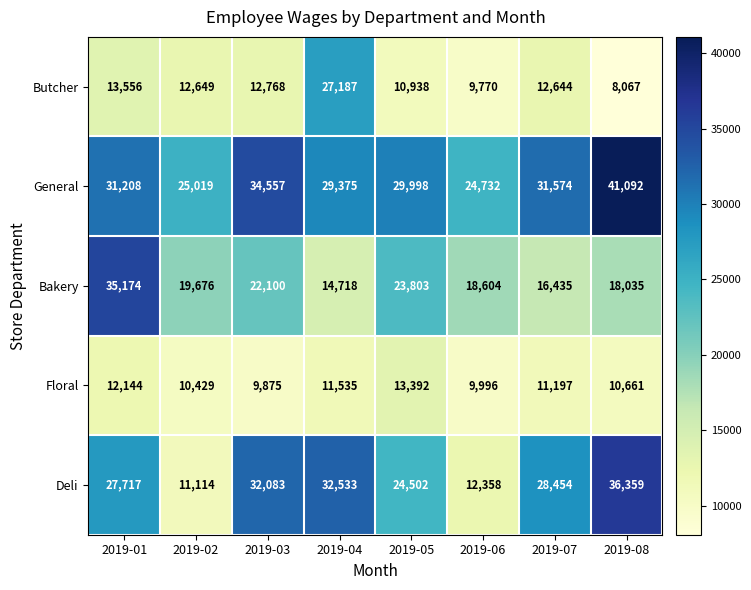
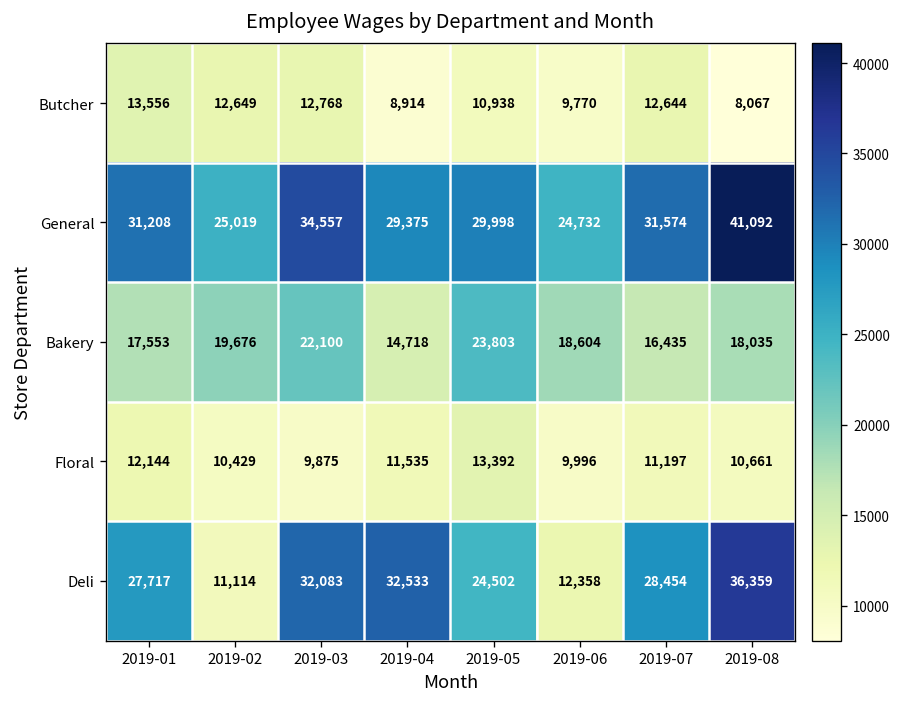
  {
    "Butcher": {
      "2019-01": "13,556",
      "2019-02": "12,649",
      "2019-03": "12,768",
-     "2019-04": "27,187",
+     "2019-04": "8,914",
      "2019-05": "10,938",
      "2019-06": "9,770",
      "2019-07": "12,644",
      "2019-08": "8,067"
    },
    "General": {
      "2019-01": "31,208",
      "2019-02": "25,019",
      "2019-03": "34,557",
      "2019-04": "29,375",
      "2019-05": "29,998",
      "2019-06": "24,732",
      "2019-07": "31,574",
      "2019-08": "41,092"
    },
    "Bakery": {
-     "2019-01": "35,174",
+     "2019-01": "17,553",
      "2019-02": "19,676",
      "2019-03": "22,100",
      "2019-04": "14,718",
      "2019-05": "23,803",
      "2019-06": "18,604",
      "2019-07": "16,435",
      "2019-08": "18,035"
    },
    "Floral": {
      "2019-01": "12,144",
      "2019-02": "10,429",
      "2019-03": "9,875",
      "2019-04": "11,535",
      "2019-05": "13,392",
      "2019-06": "9,996",
      "2019-07": "11,197",
      "2019-08": "10,661"
    },
    "Deli": {
      "2019-01": "27,717",
      "2019-02": "11,114",
      "2019-03": "32,083",
      "2019-04": "32,533",
      "2019-05": "24,502",
      "2019-06": "12,358",
      "2019-07": "28,454",
      "2019-08": "36,359"
    }
  }
